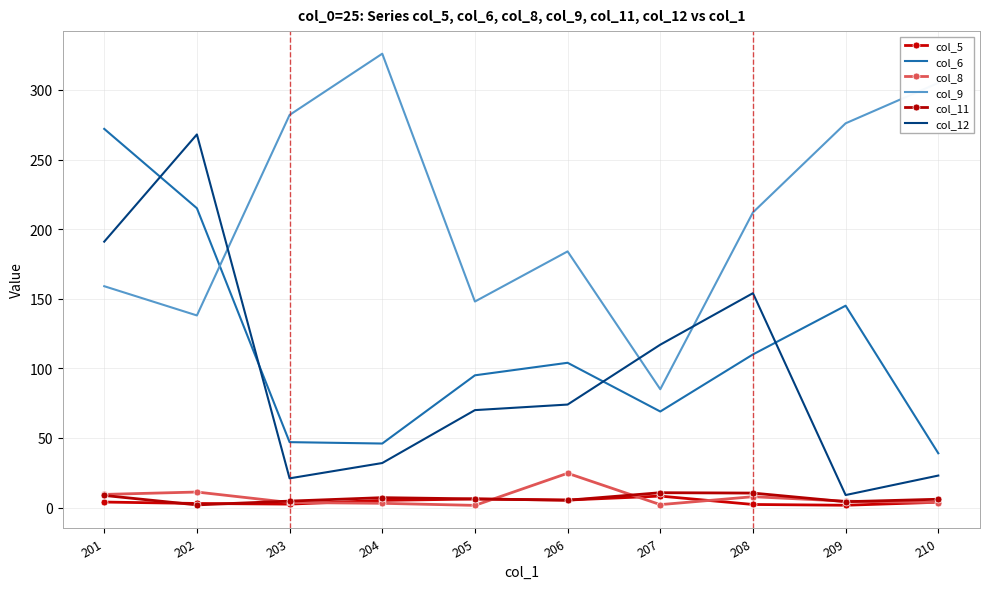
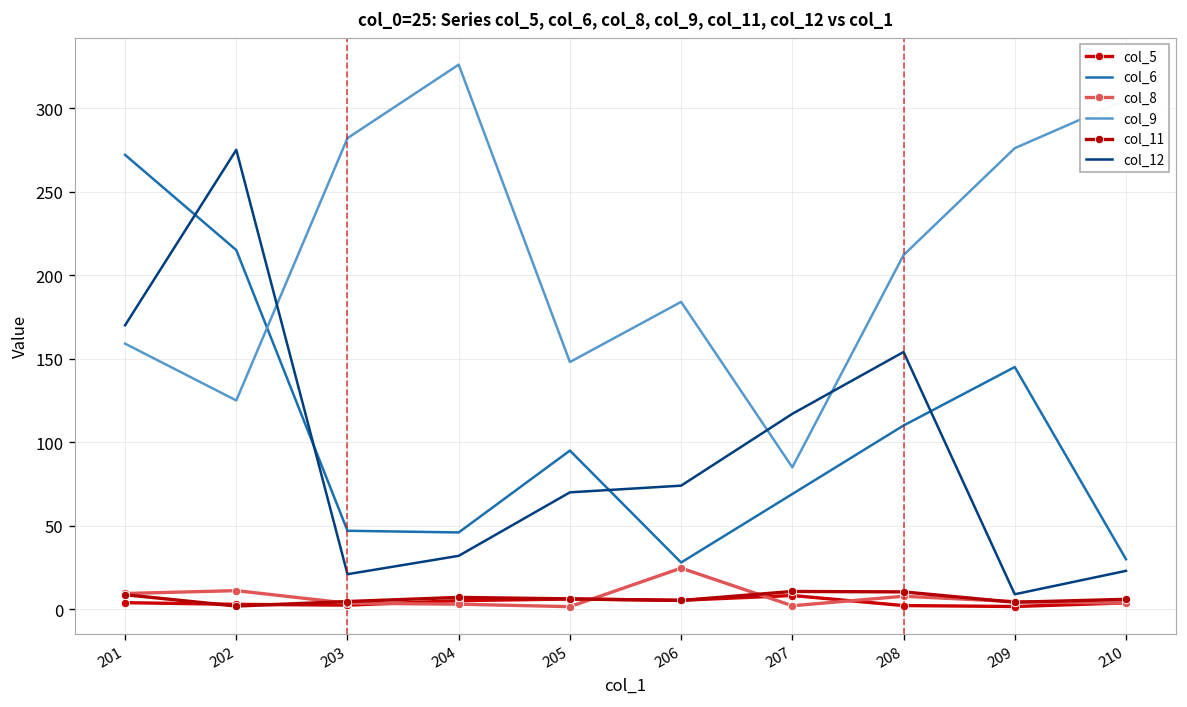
  {
    "col_6": {
      "201": 272,
      "202": 215,
      "203": 47,
      "204": 46,
      "205": 95,
-     "206": 104,
+     "206": 28,
      "207": 69,
      "208": 110,
      "209": 145,
-     "210": 39
+     "210": 30
    },
    "col_8": {
      "202": 11,
      "204": 3,
      "205": 2,
      "206": 25,
      "207": 2,
      "208": 8
    },
    "col_9": {
      "201": 159,
-     "202": 138,
+     "202": 125,
      "203": 282,
      "204": 326,
      "205": 148,
      "206": 184,
      "207": 85,
      "208": 212,
      "209": 276
    },
    "col_12": {
-     "201": 191,
-     "202": 268,
+     "201": 170,
+     "202": 275,
      "203": 21,
      "204": 32,
      "205": 70,
      "206": 74,
      "207": 117,
      "208": 154,
      "209": 9,
      "210": 23
    }
  }
